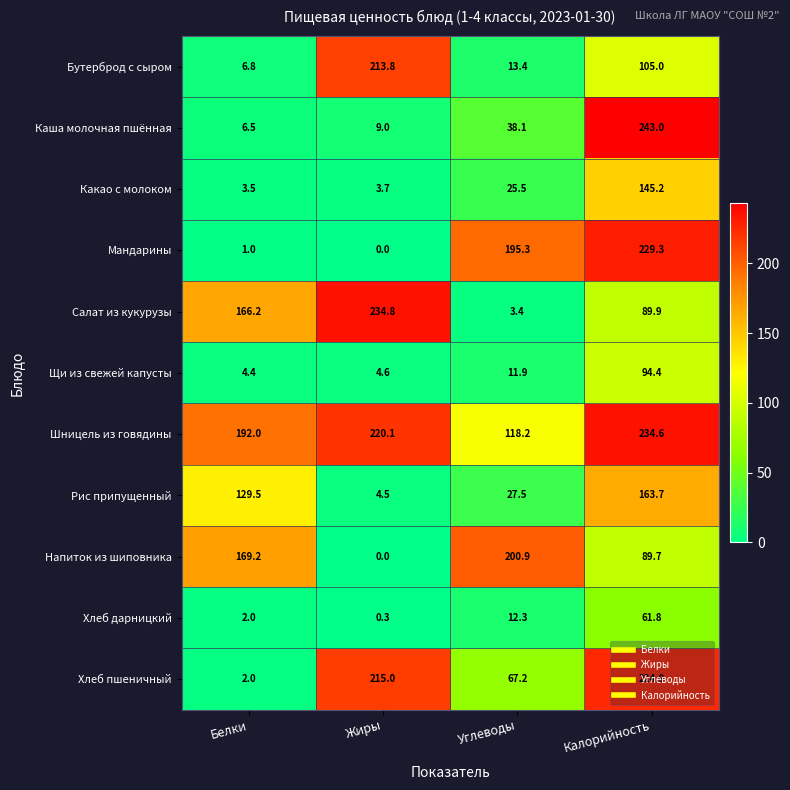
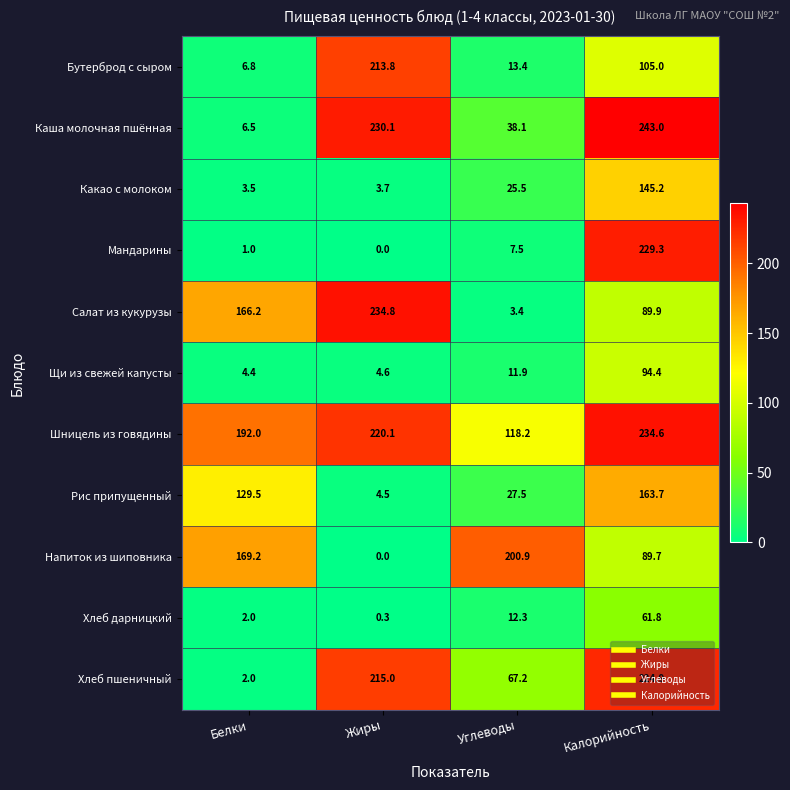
  {
    "Бутерброд с сыром": {
      "Белки": 6.8,
      "Жиры": 213.8,
      "Углеводы": 13.4,
      "Калорийность": 105.0
    },
    "Каша молочная пшённая": {
      "Белки": 6.5,
-     "Жиры": 9.0,
+     "Жиры": 230.1,
      "Углеводы": 38.1,
      "Калорийность": 243.0
    },
    "Какао с молоком": {
      "Белки": 3.5,
      "Жиры": 3.7,
      "Углеводы": 25.5,
      "Калорийность": 145.2
    },
    "Мандарины": {
      "Белки": 1.0,
      "Жиры": 0.0,
-     "Углеводы": 195.3,
+     "Углеводы": 7.5,
      "Калорийность": 229.3
    },
    "Салат из кукурузы": {
      "Белки": 166.2,
      "Жиры": 234.8,
      "Углеводы": 3.4,
      "Калорийность": 89.9
    },
    "Щи из свежей капусты": {
      "Белки": 4.4,
      "Жиры": 4.6,
      "Углеводы": 11.9,
      "Калорийность": 94.4
    },
    "Шницель из говядины": {
      "Белки": 192.0,
      "Жиры": 220.1,
      "Углеводы": 118.2,
      "Калорийность": 234.6
    },
    "Рис припущенный": {
      "Белки": 129.5,
      "Жиры": 4.5,
      "Углеводы": 27.5,
      "Калорийность": 163.7
    },
    "Напиток из шиповника": {
      "Белки": 169.2,
      "Жиры": 0.0,
      "Углеводы": 200.9,
      "Калорийность": 89.7
    },
    "Хлеб дарницкий": {
      "Белки": 2.0,
      "Жиры": 0.3,
      "Углеводы": 12.3,
      "Калорийность": 61.8
    },
    "Хлеб пшеничный": {
      "Белки": 2.0,
      "Жиры": 215.0,
      "Углеводы": 67.2
    }
  }
